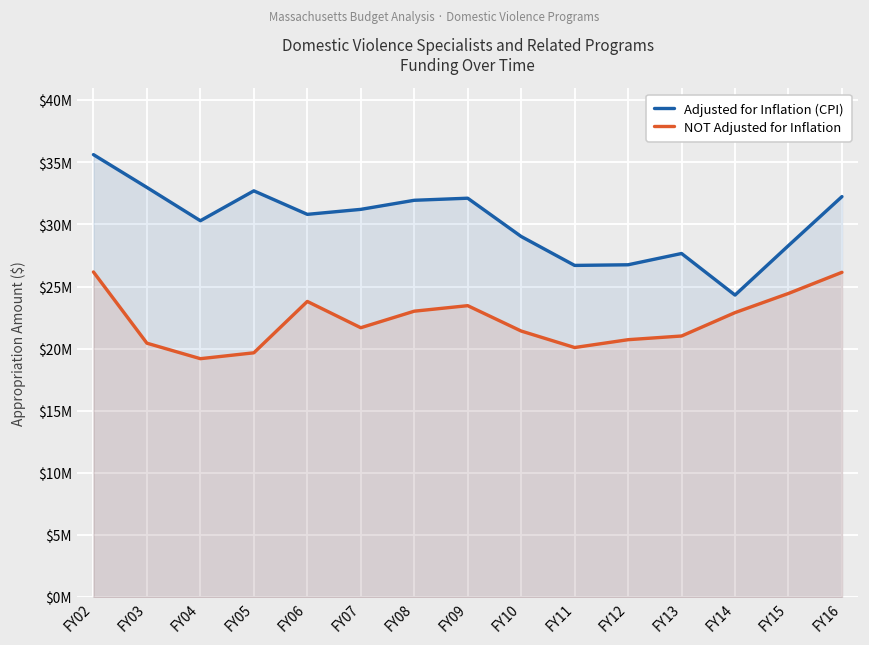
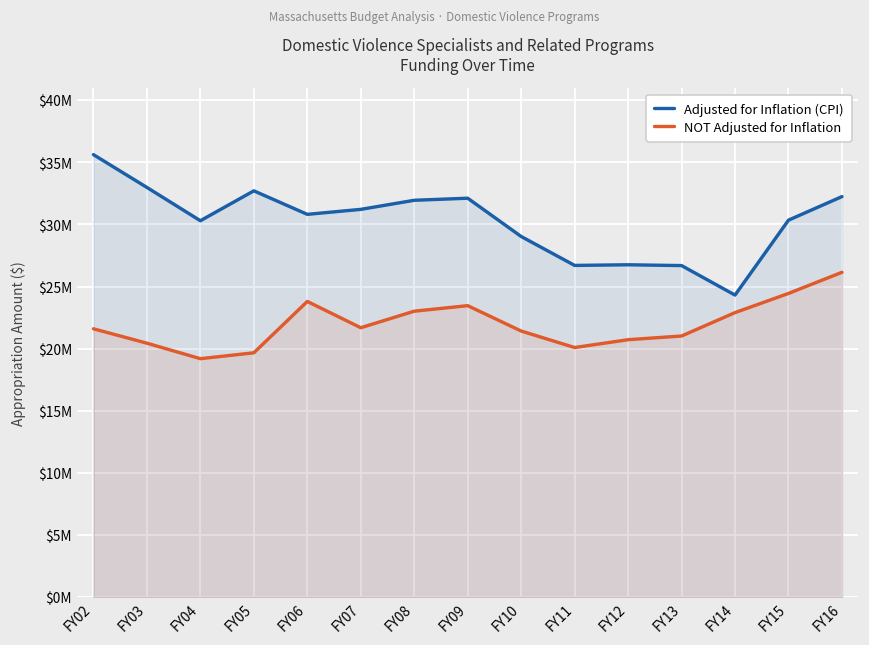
  {
    "Adjusted for Inflation (CPI)": {
      "FY02": "$35600000",
      "FY03": "$33000000",
      "FY04": "$30300000",
      "FY05": "$32700000",
      "FY06": "$30800000",
      "FY07": "$31200000",
      "FY08": "$31900000",
      "FY09": "$32100000",
      "FY10": "$29000000",
      "FY11": "$26700000",
      "FY12": "$26800000",
-     "FY13": "$27700000",
+     "FY13": "$26700000",
      "FY14": "$24300000",
-     "FY15": "$28300000",
+     "FY15": "$30300000",
      "FY16": "$32200000"
    },
    "NOT Adjusted for Inflation": {
-     "FY02": "$26200000",
+     "FY02": "$21600000",
      "FY03": "$20400000",
      "FY04": "$19200000",
      "FY05": "$19700000",
      "FY06": "$23800000",
      "FY07": "$21700000",
      "FY08": "$23000000",
      "FY09": "$23500000",
      "FY10": "$21400000",
      "FY11": "$20100000",
      "FY12": "$20700000",
      "FY13": "$21000000",
      "FY14": "$22900000",
      "FY15": "$24400000",
      "FY16": "$26100000"
    }
  }
